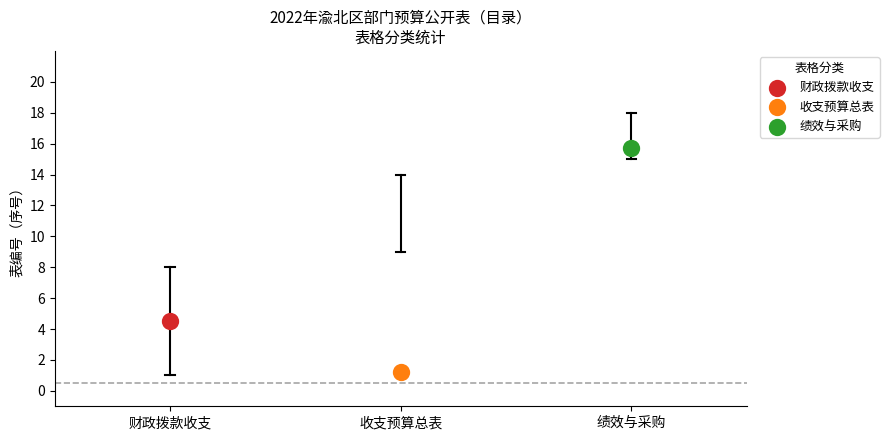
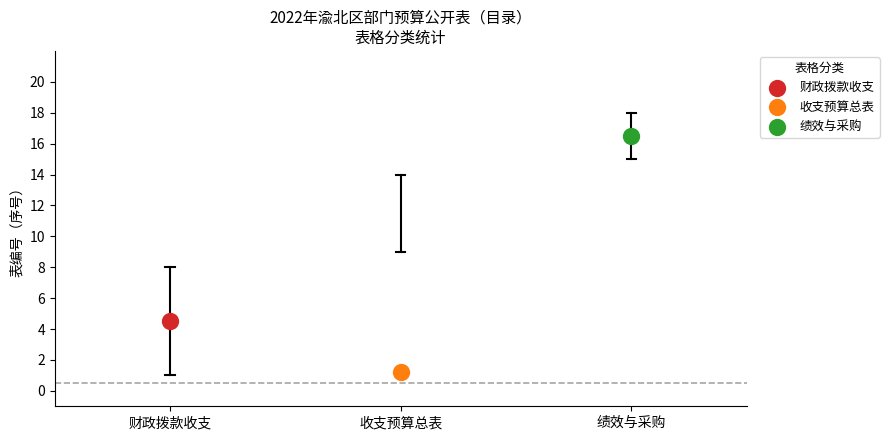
  {
    "绩效与采购": {
-     "绩效与采购": 15.7
+     "绩效与采购": 16.5
    }
  }
